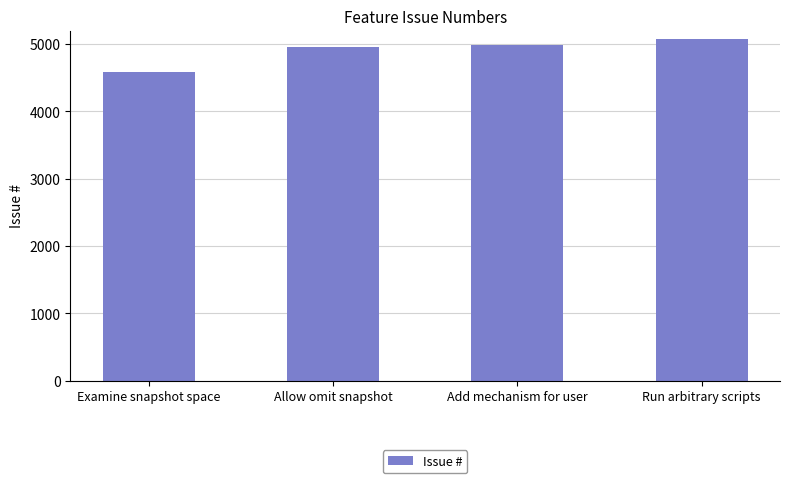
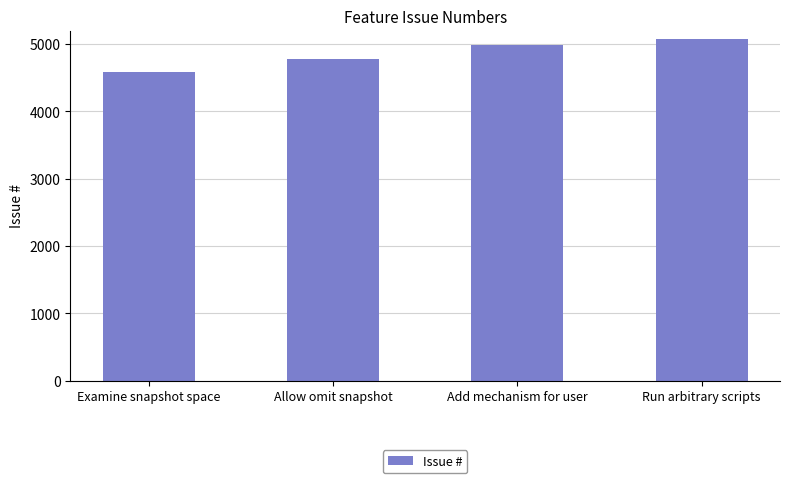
  {
    "Examine snapshot space": 4600,
-   "Allow omit snapshot": 5000,
+   "Allow omit snapshot": 4800,
    "Add mechanism for user": 5000,
    "Run arbitrary scripts": 5100
  }
